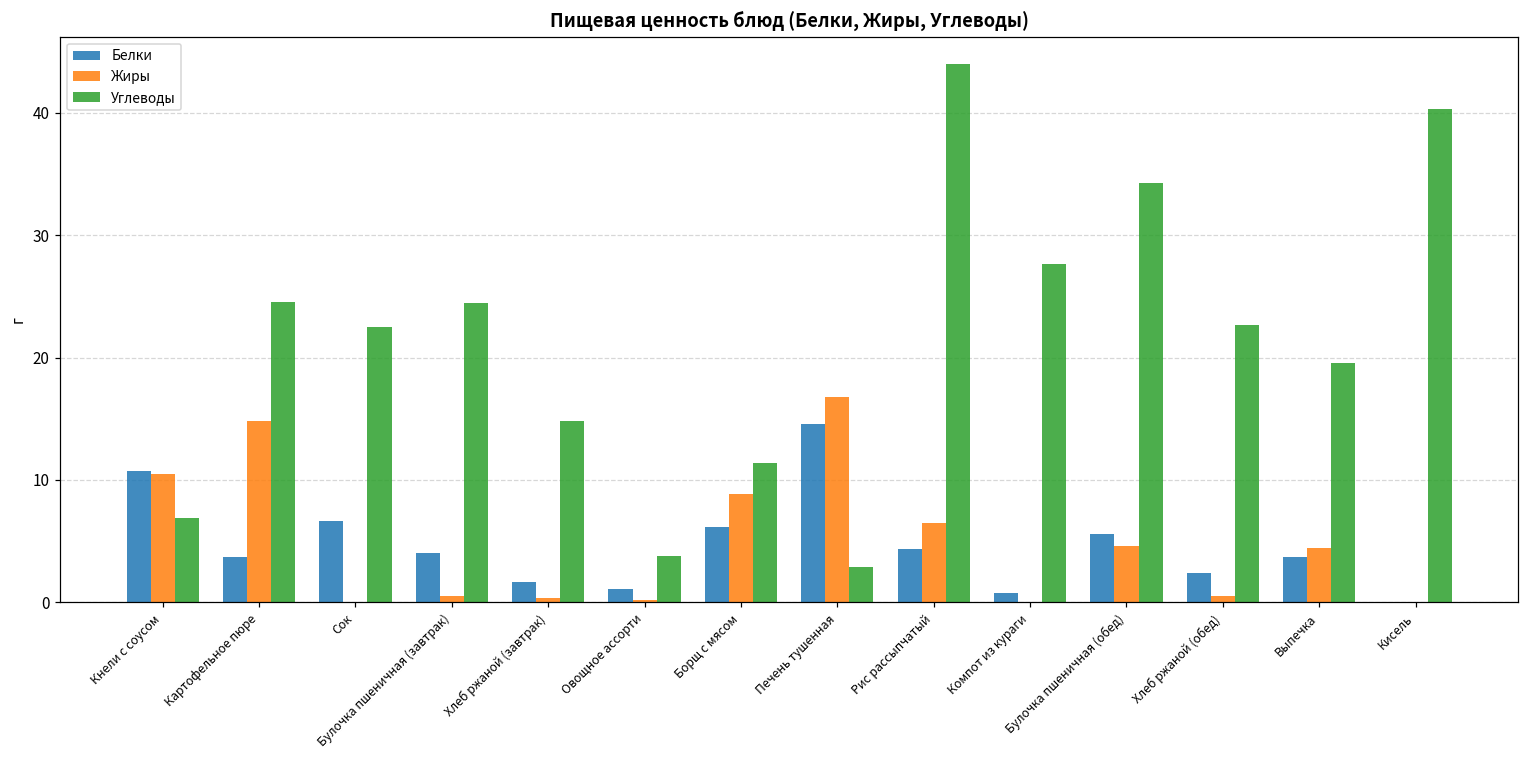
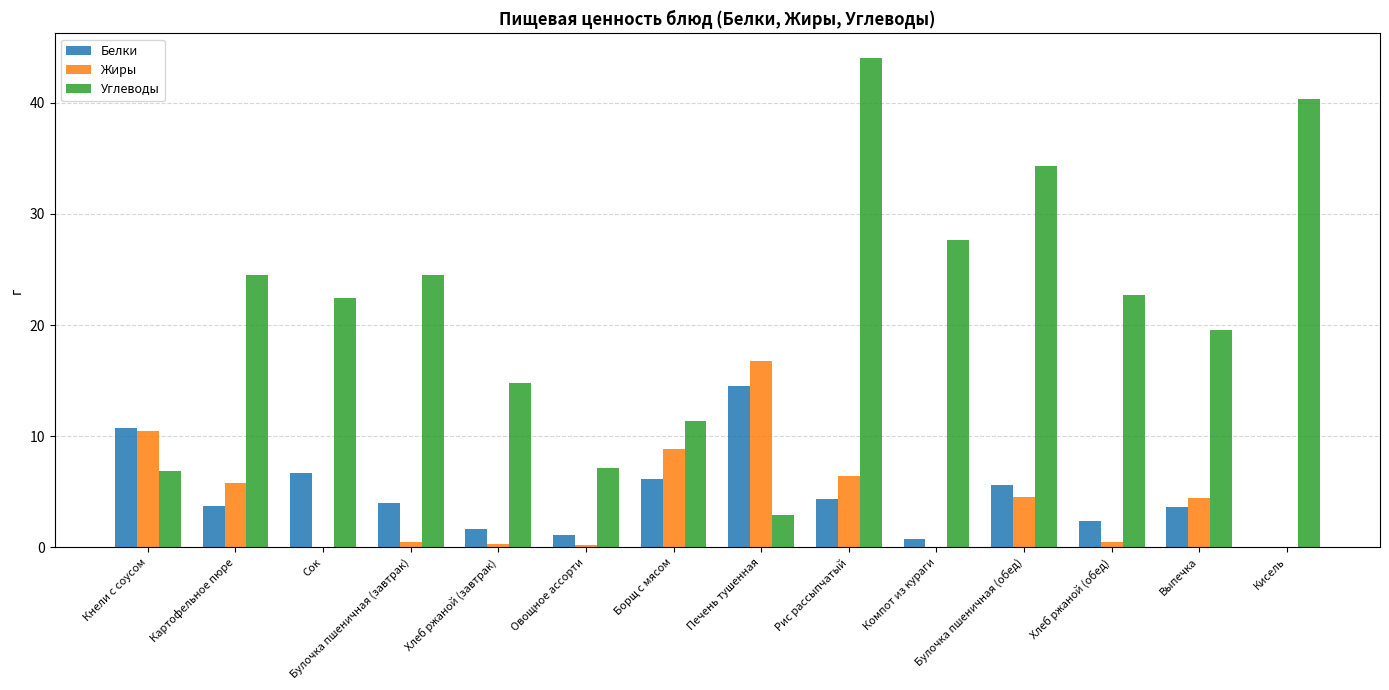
  {
    "Белки": {
      "Кнели с соусом": 10.7,
      "Картофельное пюре": 3.7,
      "Сок": 6.7,
      "Булочка пшеничная (завтрак)": 4.0,
      "Хлеб ржаной (завтрак)": 1.7,
      "Овощное ассорти": 1.1,
      "Борщ с мясом": 6.2,
      "Печень тушенная": 14.6,
      "Рис рассыпчатый": 4.4,
      "Компот из кураги": 0.8,
      "Булочка пшеничная (обед)": 5.6,
      "Хлеб ржаной (обед)": 2.4,
      "Выпечка": 3.7
    },
    "Жиры": {
      "Кнели с соусом": 10.5,
-     "Картофельное пюре": 14.8,
+     "Картофельное пюре": 5.8,
      "Сок": 0.0,
      "Булочка пшеничная (завтрак)": 0.5,
      "Хлеб ржаной (завтрак)": 0.3,
      "Борщ с мясом": 8.9,
      "Печень тушенная": 16.8,
      "Рис рассыпчатый": 6.5,
      "Булочка пшеничная (обед)": 4.6,
      "Хлеб ржаной (обед)": 0.5,
      "Выпечка": 4.5,
      "Кисель": 0.0
    },
    "Углеводы": {
      "Кнели с соусом": 6.9,
      "Картофельное пюре": 24.5,
      "Сок": 22.5,
      "Булочка пшеничная (завтрак)": 24.5,
      "Хлеб ржаной (завтрак)": 14.8,
-     "Овощное ассорти": 3.8,
+     "Овощное ассорти": 7.1,
      "Борщ с мясом": 11.4,
      "Печень тушенная": 2.9,
      "Рис рассыпчатый": 44.0,
      "Компот из кураги": 27.6,
      "Булочка пшеничная (обед)": 34.3,
      "Хлеб ржаной (обед)": 22.7,
      "Выпечка": 19.6,
      "Кисель": 40.3
    }
  }
